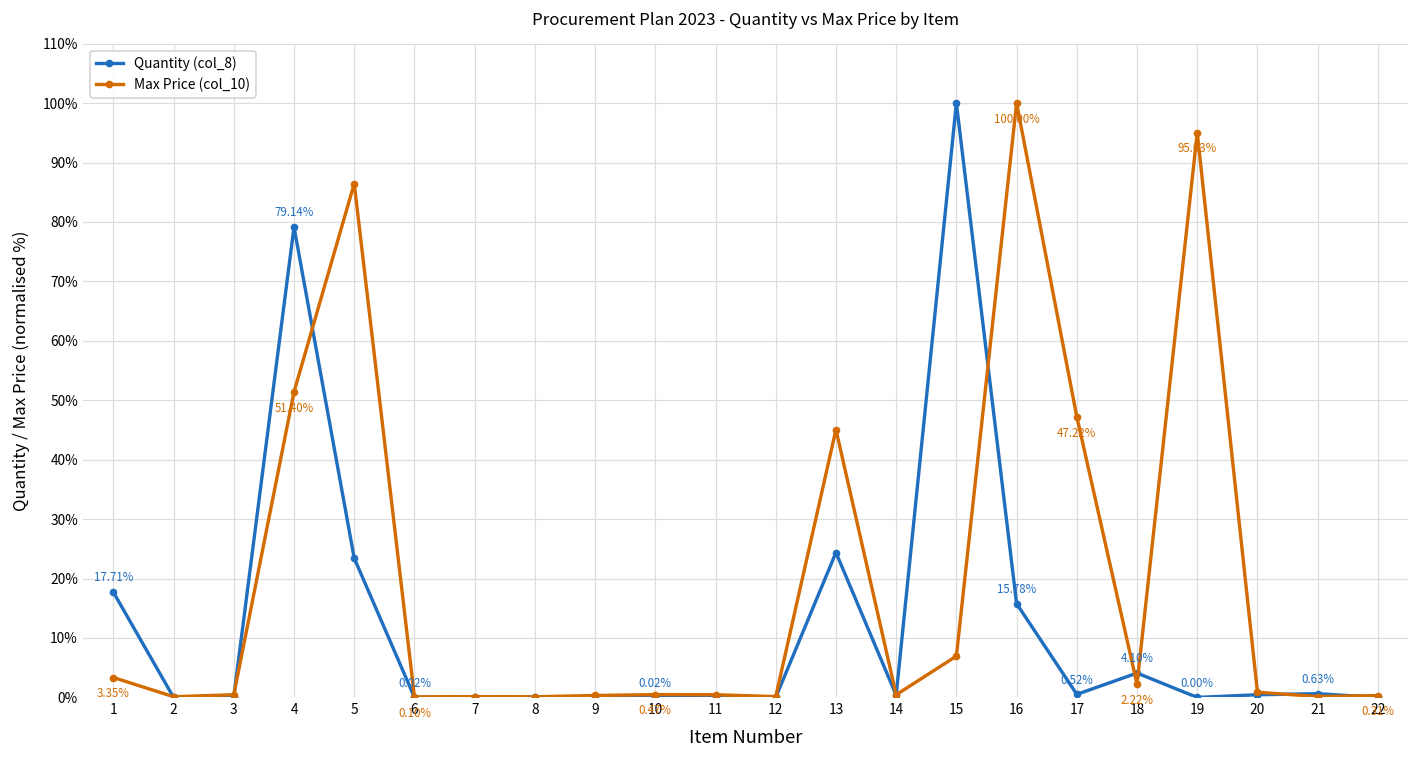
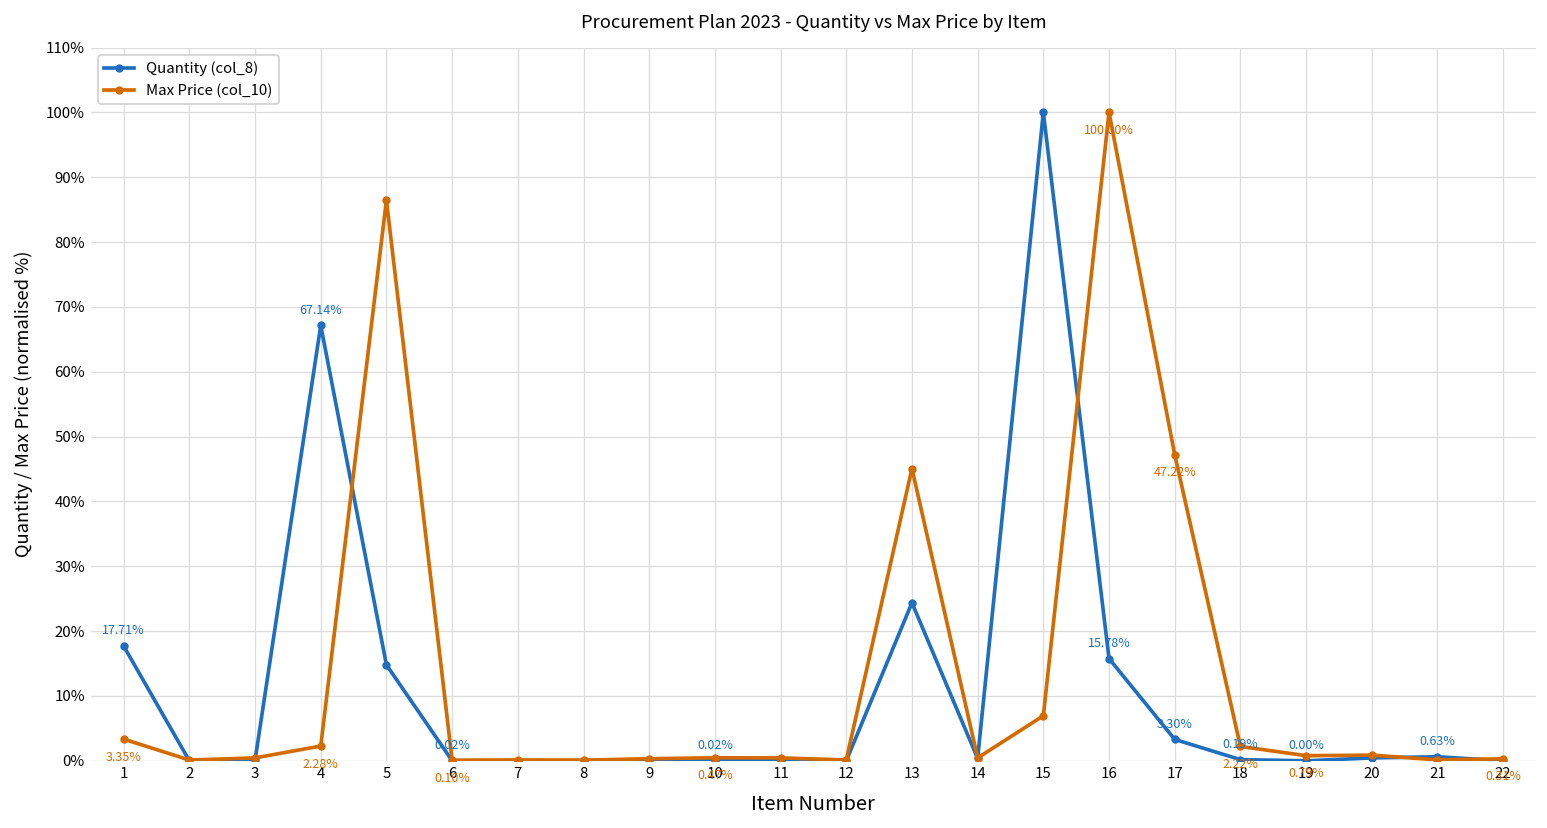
  {
    "Quantity (col_8)": {
      "1": "17.71%",
-     "4": "79.14%",
-     "5": "23%",
+     "4": "67.14%",
+     "5": "15%",
      "16": "15.78%",
-     "17": "0.52%",
-     "18": "4.10%",
+     "17": "3.30%",
+     "18": "0.19%",
      "19": "0.00%",
      "21": "0.63%"
    },
    "Max Price (col_10)": {
      "1": "3.35%",
-     "4": "51.40%",
+     "4": "2.28%",
      "16": "100.00%",
      "17": "47.22%",
      "18": "2.22%",
-     "19": "95.03%"
+     "19": "0.79%"
    }
  }
